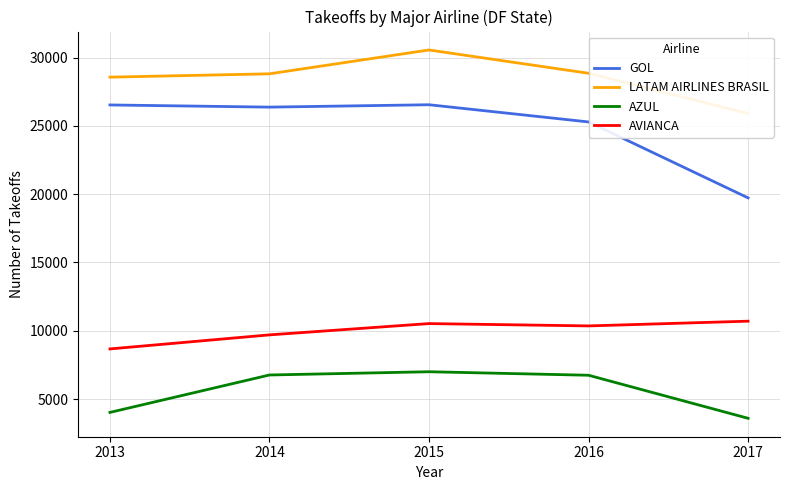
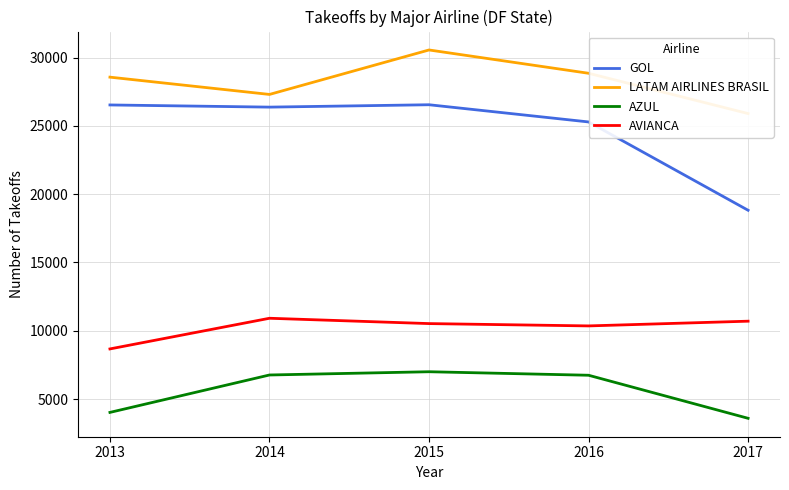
  {
    "GOL": {
      "2013": 26500,
      "2014": 26400,
      "2015": 26500,
      "2016": 25300,
-     "2017": 19700
+     "2017": 18800
    },
    "LATAM AIRLINES BRASIL": {
      "2013": 28600,
-     "2014": 28800,
+     "2014": 27300,
      "2015": 30600,
      "2016": 28800
    },
    "AZUL": {
      "2013": 4000,
      "2014": 6800,
      "2015": 7000,
      "2016": 6700,
      "2017": 3600
    },
    "AVIANCA": {
      "2013": 8700,
-     "2014": 9700,
+     "2014": 10900,
      "2015": 10500,
      "2016": 10400,
      "2017": 10700
    }
  }
